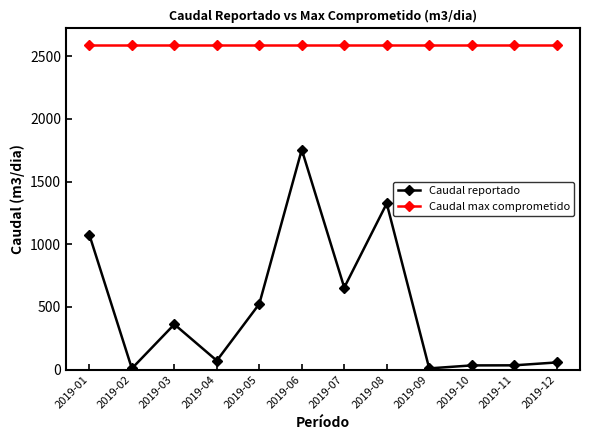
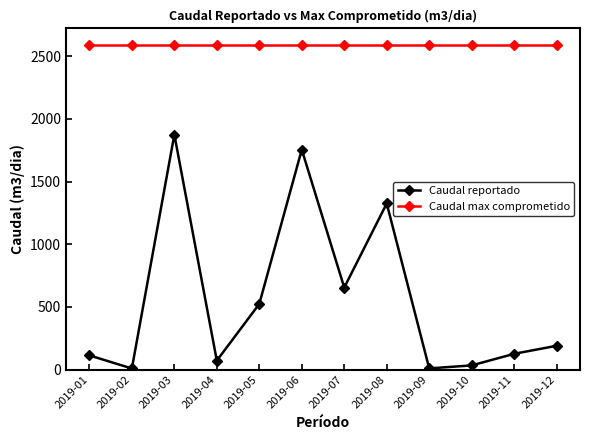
  {
    "Caudal reportado": {
-     "2019-01": 1070,
+     "2019-01": 110,
      "2019-02": 10,
-     "2019-03": 360,
+     "2019-03": 1870,
      "2019-04": 70,
      "2019-05": 520,
      "2019-06": 1750,
      "2019-07": 650,
      "2019-08": 1330,
      "2019-09": 10,
      "2019-10": 30,
-     "2019-11": 30,
-     "2019-12": 60
+     "2019-11": 130,
+     "2019-12": 190
    },
    "Caudal max comprometido": {
      "2019-01": 2590,
      "2019-02": 2590,
      "2019-03": 2590,
      "2019-04": 2590,
      "2019-05": 2590,
      "2019-06": 2590,
      "2019-07": 2590,
      "2019-08": 2590,
      "2019-09": 2590,
      "2019-10": 2590,
      "2019-11": 2590,
      "2019-12": 2590
    }
  }
